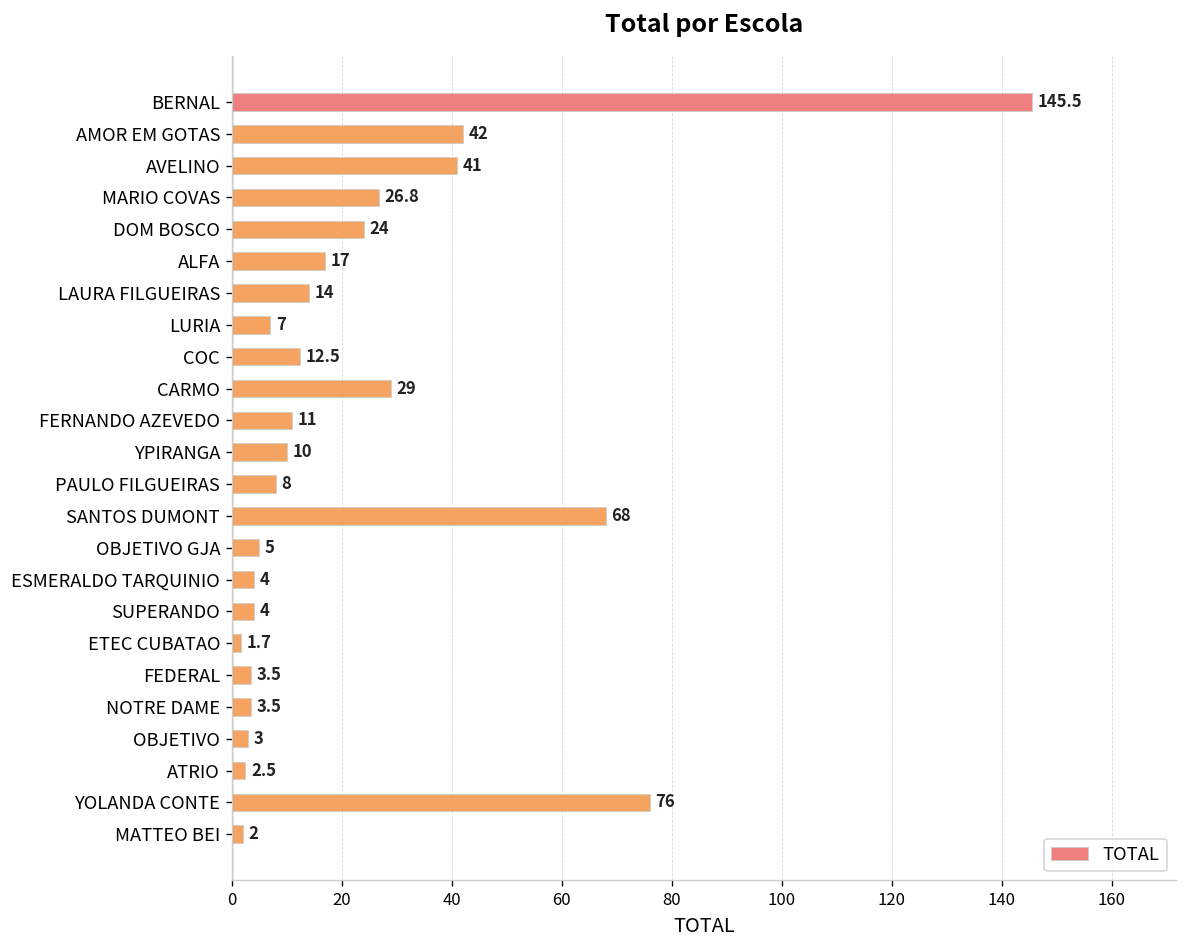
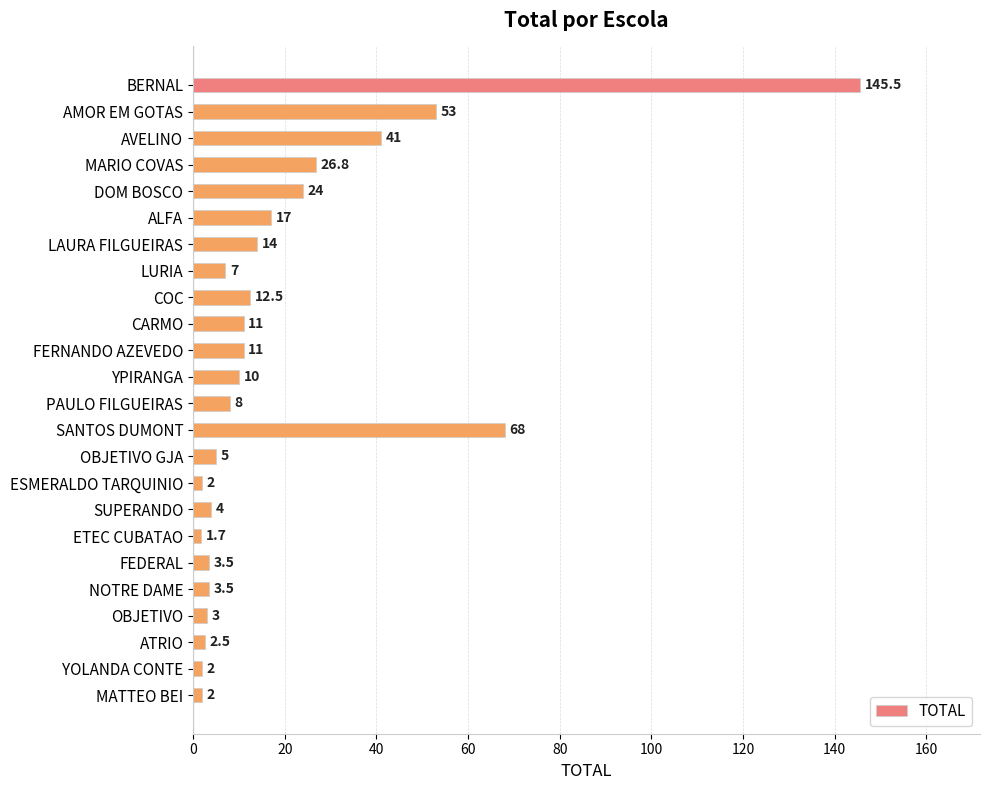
  {
    "BERNAL": 145.5,
-   "AMOR EM GOTAS": 42,
+   "AMOR EM GOTAS": 53,
    "AVELINO": 41,
    "MARIO COVAS": 26.8,
    "DOM BOSCO": 24,
    "ALFA": 17,
    "LAURA FILGUEIRAS": 14,
    "LURIA": 7,
    "COC": 12.5,
-   "CARMO": 29,
+   "CARMO": 11,
    "FERNANDO AZEVEDO": 11,
    "YPIRANGA": 10,
    "PAULO FILGUEIRAS": 8,
    "SANTOS DUMONT": 68,
    "OBJETIVO GJA": 5,
-   "ESMERALDO TARQUINIO": 4,
+   "ESMERALDO TARQUINIO": 2,
    "SUPERANDO": 4,
    "ETEC CUBATAO": 1.7,
    "FEDERAL": 3.5,
    "NOTRE DAME": 3.5,
    "OBJETIVO": 3,
    "ATRIO": 2.5,
-   "YOLANDA CONTE": 76,
+   "YOLANDA CONTE": 2,
    "MATTEO BEI": 2
  }
